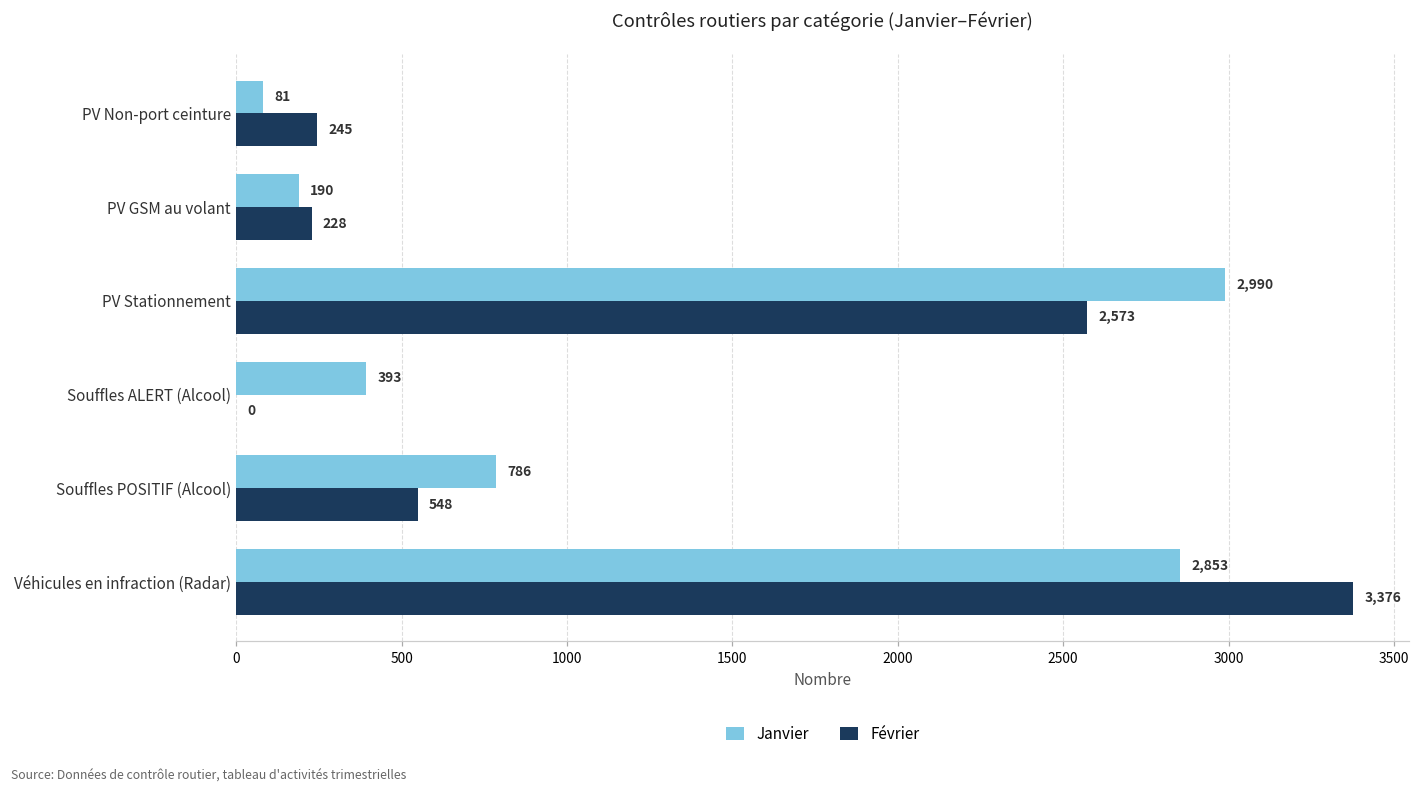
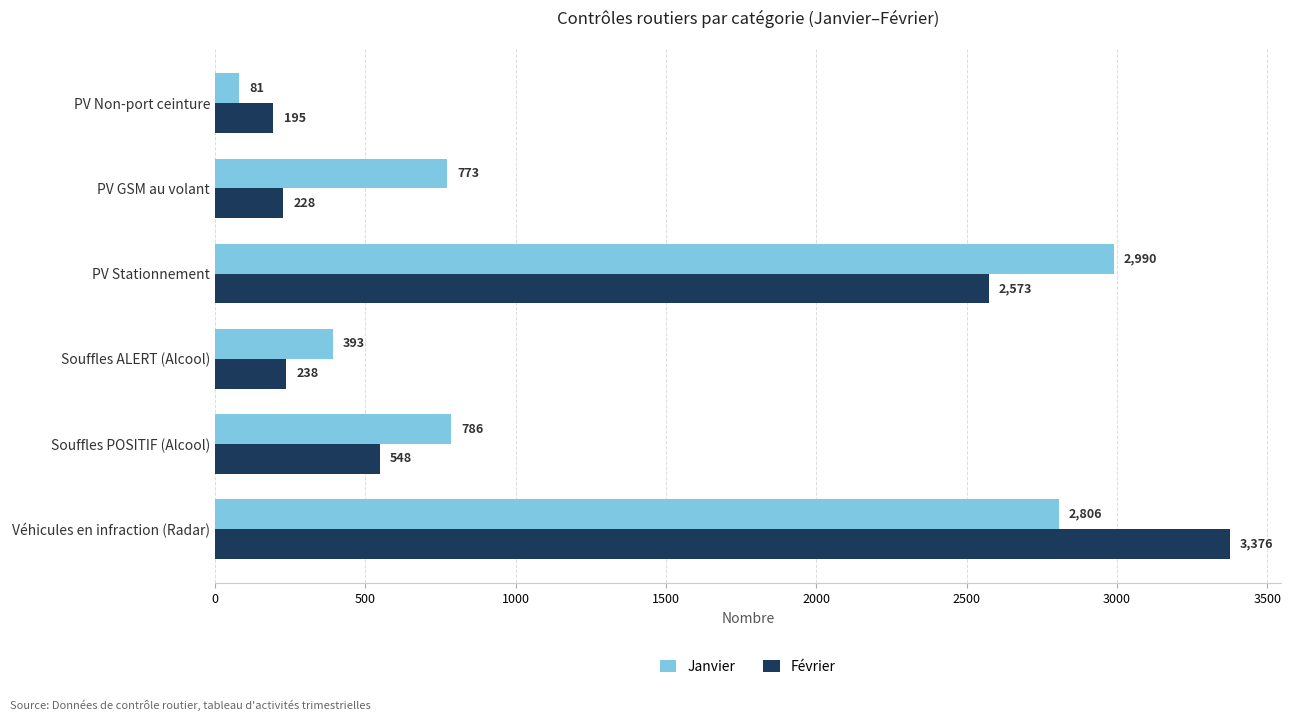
  {
    "Janvier": {
      "PV Non-port ceinture": "81",
-     "PV GSM au volant": "190",
+     "PV GSM au volant": "773",
      "PV Stationnement": "2,990",
      "Souffles ALERT (Alcool)": "393",
      "Souffles POSITIF (Alcool)": "786",
-     "Véhicules en infraction (Radar)": "2,853"
+     "Véhicules en infraction (Radar)": "2,806"
    },
    "Février": {
-     "PV Non-port ceinture": "245",
+     "PV Non-port ceinture": "195",
      "PV GSM au volant": "228",
      "PV Stationnement": "2,573",
-     "Souffles ALERT (Alcool)": "0",
+     "Souffles ALERT (Alcool)": "238",
      "Souffles POSITIF (Alcool)": "548",
      "Véhicules en infraction (Radar)": "3,376"
    }
  }
